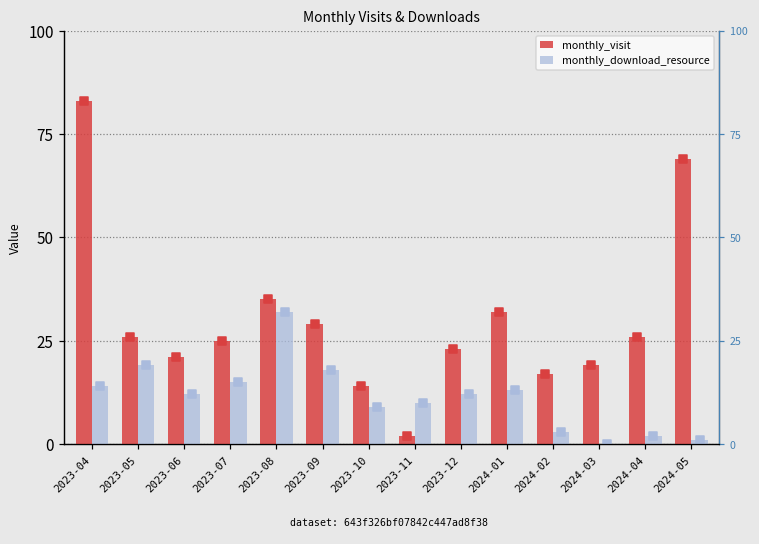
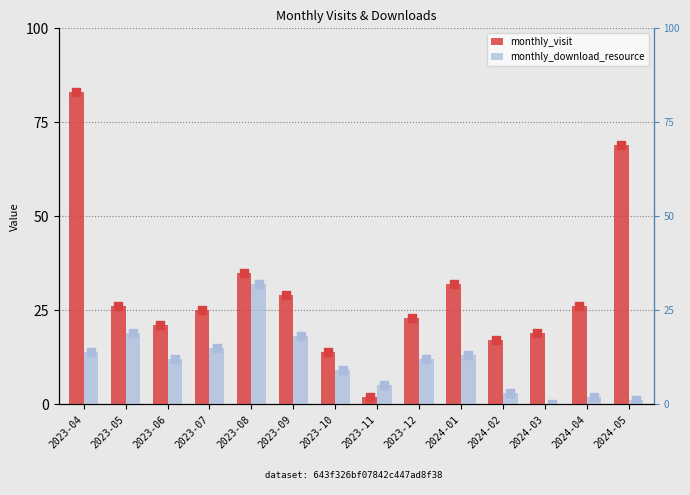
  {
    "monthly_visit": {
      "2023-04": 83,
      "2023-05": 26,
      "2023-06": 21,
      "2023-07": 25,
      "2023-08": 35,
      "2023-09": 29,
      "2023-10": 14,
      "2023-11": 2,
      "2023-12": 23,
      "2024-01": 32,
      "2024-02": 17,
      "2024-03": 19,
      "2024-04": 26,
      "2024-05": 69
    },
    "monthly_download_resource": {
      "2023-04": 14,
      "2023-05": 19,
      "2023-06": 12,
      "2023-07": 15,
      "2023-08": 32,
      "2023-09": 18,
      "2023-10": 9,
-     "2023-11": 10,
+     "2023-11": 5,
      "2023-12": 12,
      "2024-01": 13,
      "2024-02": 3,
      "2024-03": 0,
      "2024-04": 2,
      "2024-05": 1
    }
  }
